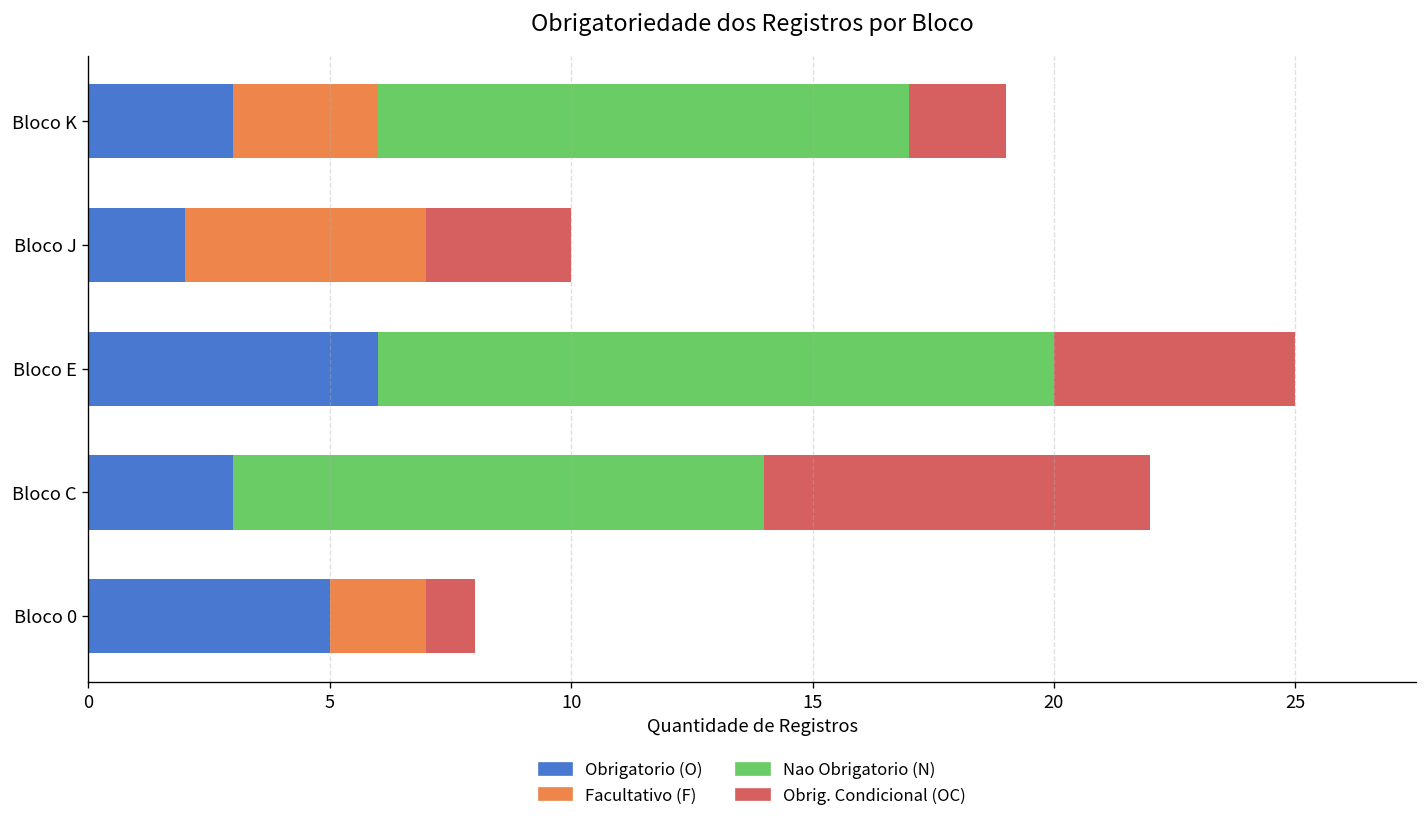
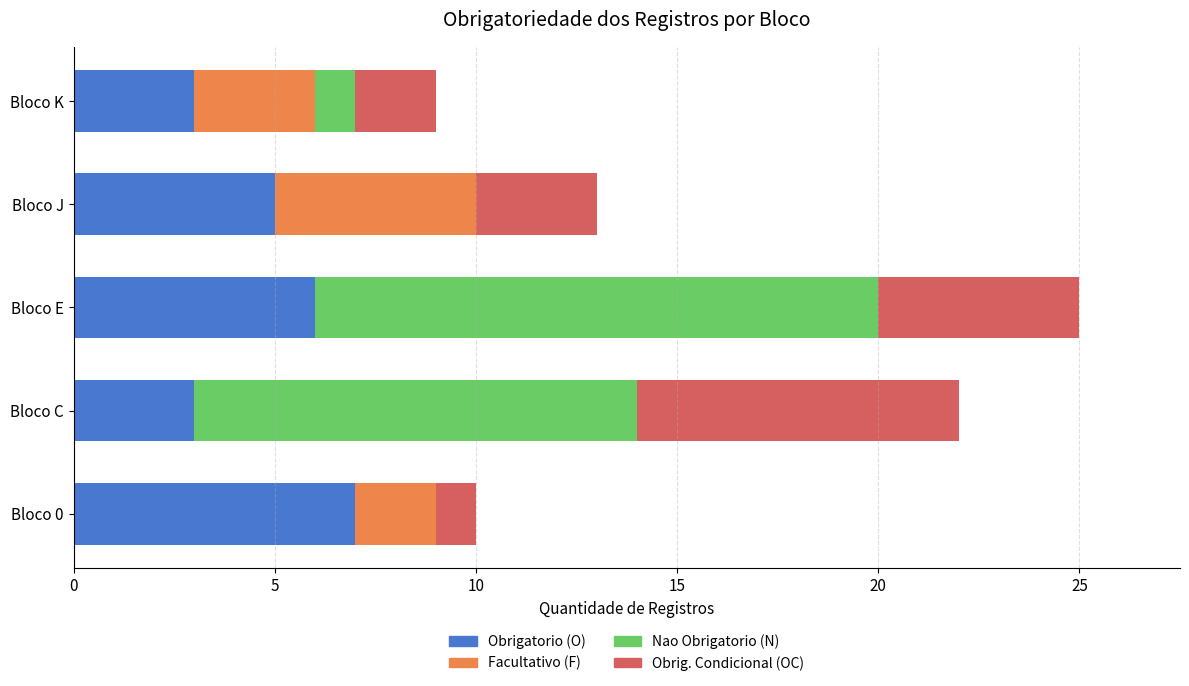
  {
    "Obrigatorio (O)": {
      "Bloco K": 3,
-     "Bloco J": 2,
+     "Bloco J": 5,
      "Bloco E": 6,
      "Bloco C": 3,
-     "Bloco 0": 5
+     "Bloco 0": 7
    },
    "Nao Obrigatorio (N)": {
-     "Bloco K": 11,
+     "Bloco K": 1,
      "Bloco J": 0,
      "Bloco E": 14,
      "Bloco C": 11,
      "Bloco 0": 0
    }
  }
